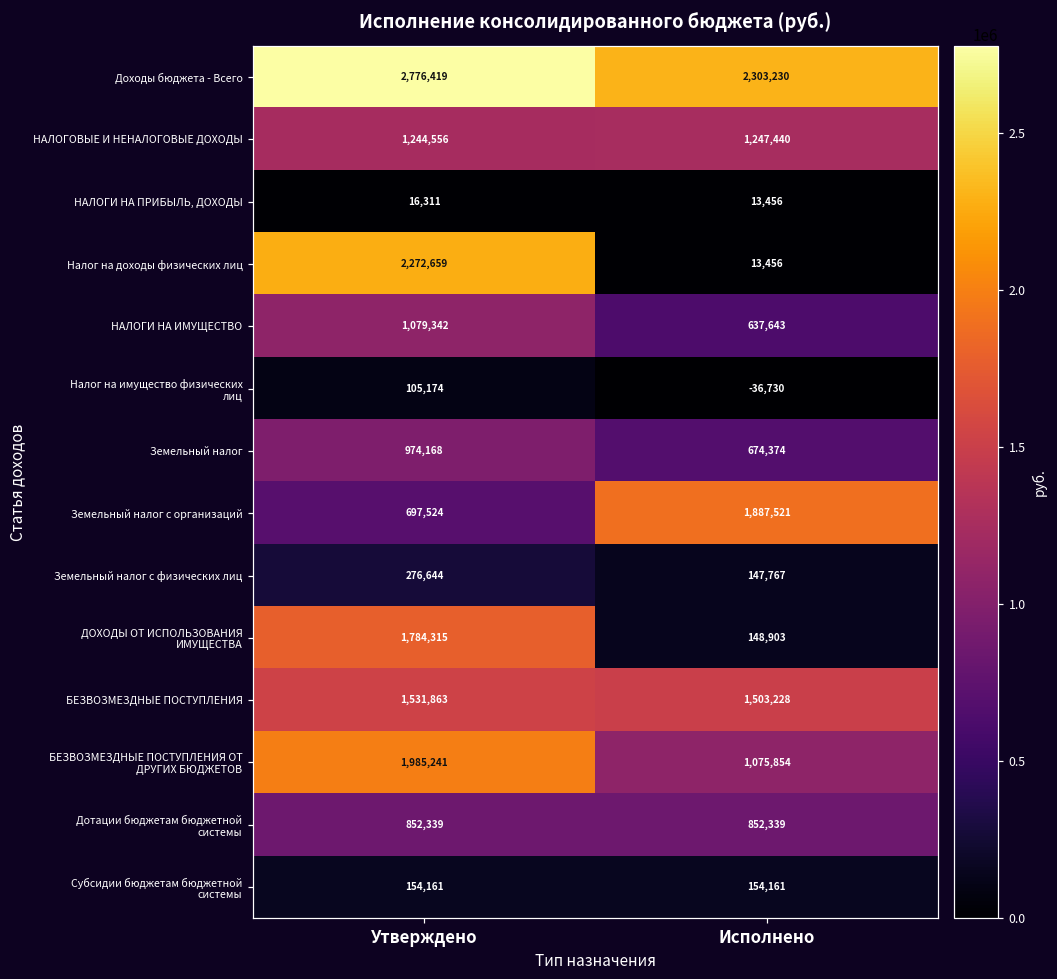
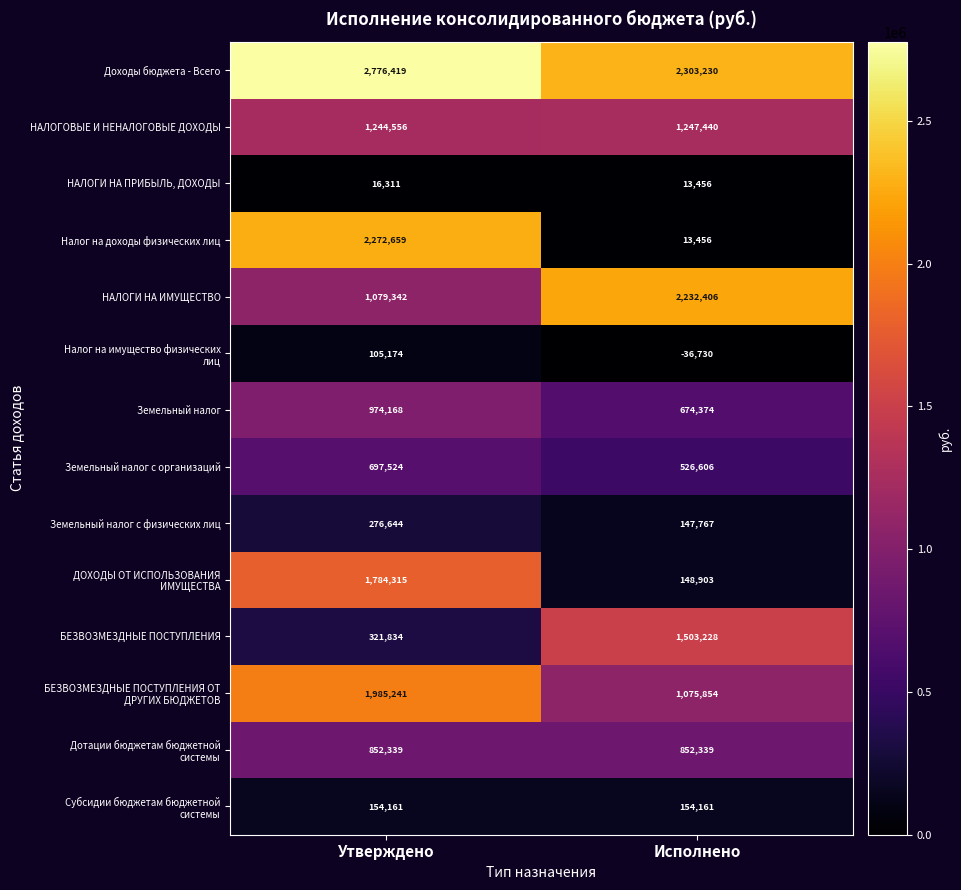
  {
    "Доходы бюджета - Всего": {
      "Утверждено": "2,776,419",
      "Исполнено": "2,303,230"
    },
    "НАЛОГОВЫЕ И НЕНАЛОГОВЫЕ ДОХОДЫ": {
      "Утверждено": "1,244,556",
      "Исполнено": "1,247,440"
    },
    "НАЛОГИ НА ПРИБЫЛЬ, ДОХОДЫ": {
      "Утверждено": "16,311",
      "Исполнено": "13,456"
    },
    "Налог на доходы физических лиц": {
      "Утверждено": "2,272,659",
      "Исполнено": "13,456"
    },
    "НАЛОГИ НА ИМУЩЕСТВО": {
      "Утверждено": "1,079,342",
-     "Исполнено": "637,643"
+     "Исполнено": "2,232,406"
    },
    "Налог на имущество физических лиц": {
      "Утверждено": "105,174",
      "Исполнено": "-36,730"
    },
    "Земельный налог": {
      "Утверждено": "974,168",
      "Исполнено": "674,374"
    },
    "Земельный налог с организаций": {
      "Утверждено": "697,524",
-     "Исполнено": "1,887,521"
+     "Исполнено": "526,606"
    },
    "Земельный налог с физических лиц": {
      "Утверждено": "276,644",
      "Исполнено": "147,767"
    },
    "ДОХОДЫ ОТ ИСПОЛЬЗОВАНИЯ ИМУЩЕСТВА": {
      "Утверждено": "1,784,315",
      "Исполнено": "148,903"
    },
    "БЕЗВОЗМЕЗДНЫЕ ПОСТУПЛЕНИЯ": {
-     "Утверждено": "1,531,863",
+     "Утверждено": "321,834",
      "Исполнено": "1,503,228"
    },
    "БЕЗВОЗМЕЗДНЫЕ ПОСТУПЛЕНИЯ ОТ ДРУГИХ БЮДЖЕТОВ": {
      "Утверждено": "1,985,241",
      "Исполнено": "1,075,854"
    },
    "Дотации бюджетам бюджетной системы": {
      "Утверждено": "852,339",
      "Исполнено": "852,339"
    },
    "Субсидии бюджетам бюджетной системы": {
      "Утверждено": "154,161",
      "Исполнено": "154,161"
    }
  }
